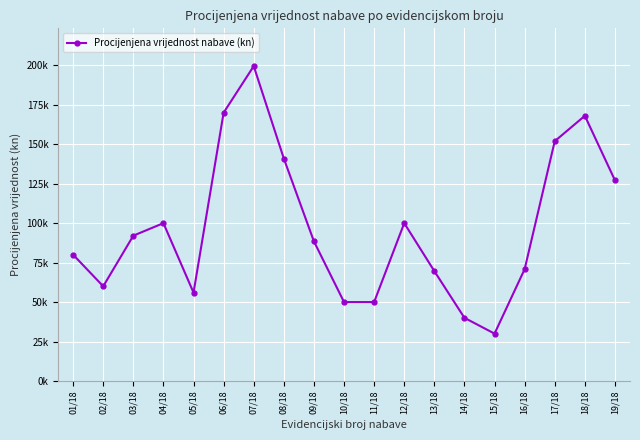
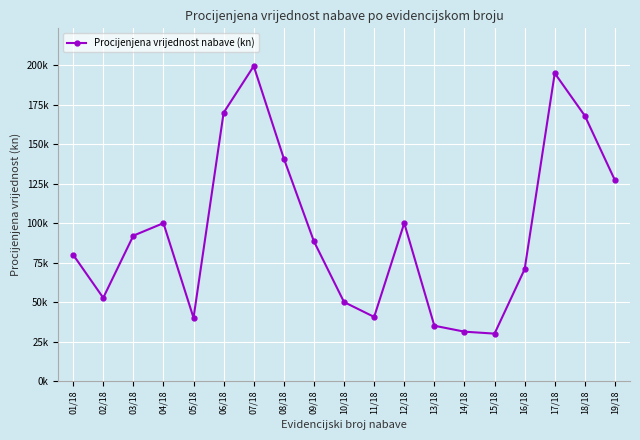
  {
    "01/18": 80000,
-   "02/18": 60000,
+   "02/18": 53000,
    "03/18": 92000,
    "04/18": 100000,
-   "05/18": 56000,
+   "05/18": 40000,
    "06/18": 170000,
    "07/18": 200000,
    "08/18": 141000,
    "09/18": 88000,
    "10/18": 50000,
-   "11/18": 50000,
+   "11/18": 41000,
    "12/18": 100000,
-   "13/18": 70000,
-   "14/18": 40000,
+   "13/18": 35000,
+   "14/18": 31000,
    "15/18": 30000,
    "16/18": 71000,
-   "17/18": 152000,
+   "17/18": 195000,
    "18/18": 168000,
    "19/18": 127000
  }
